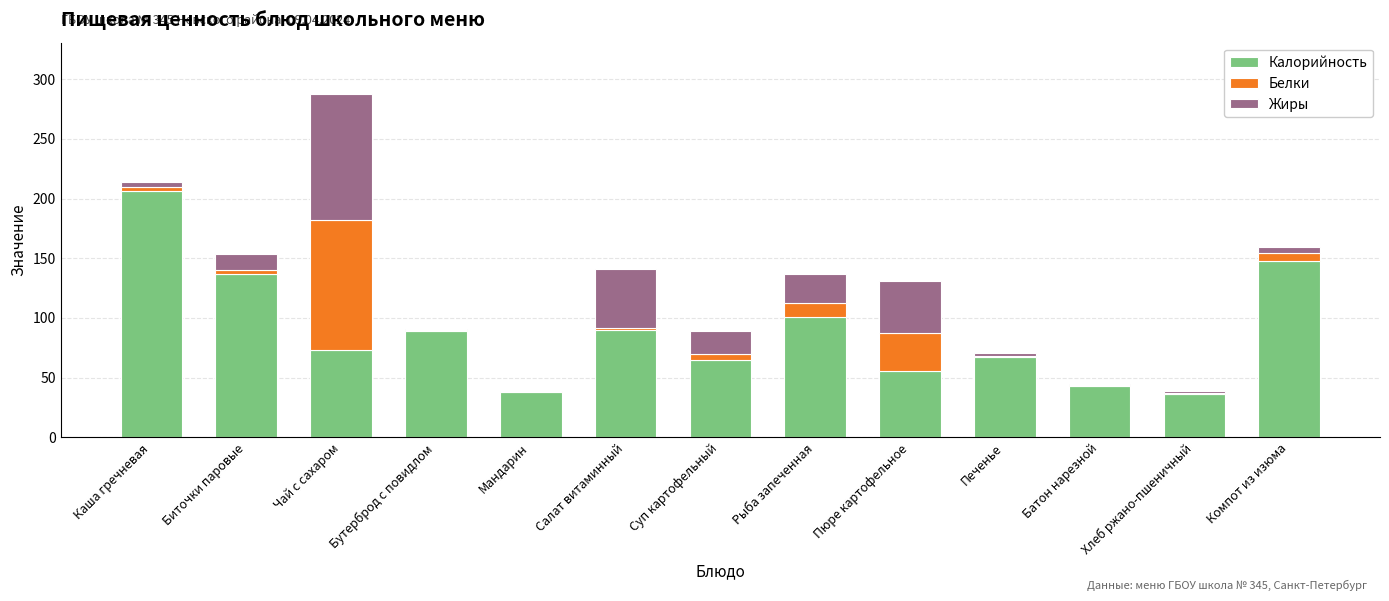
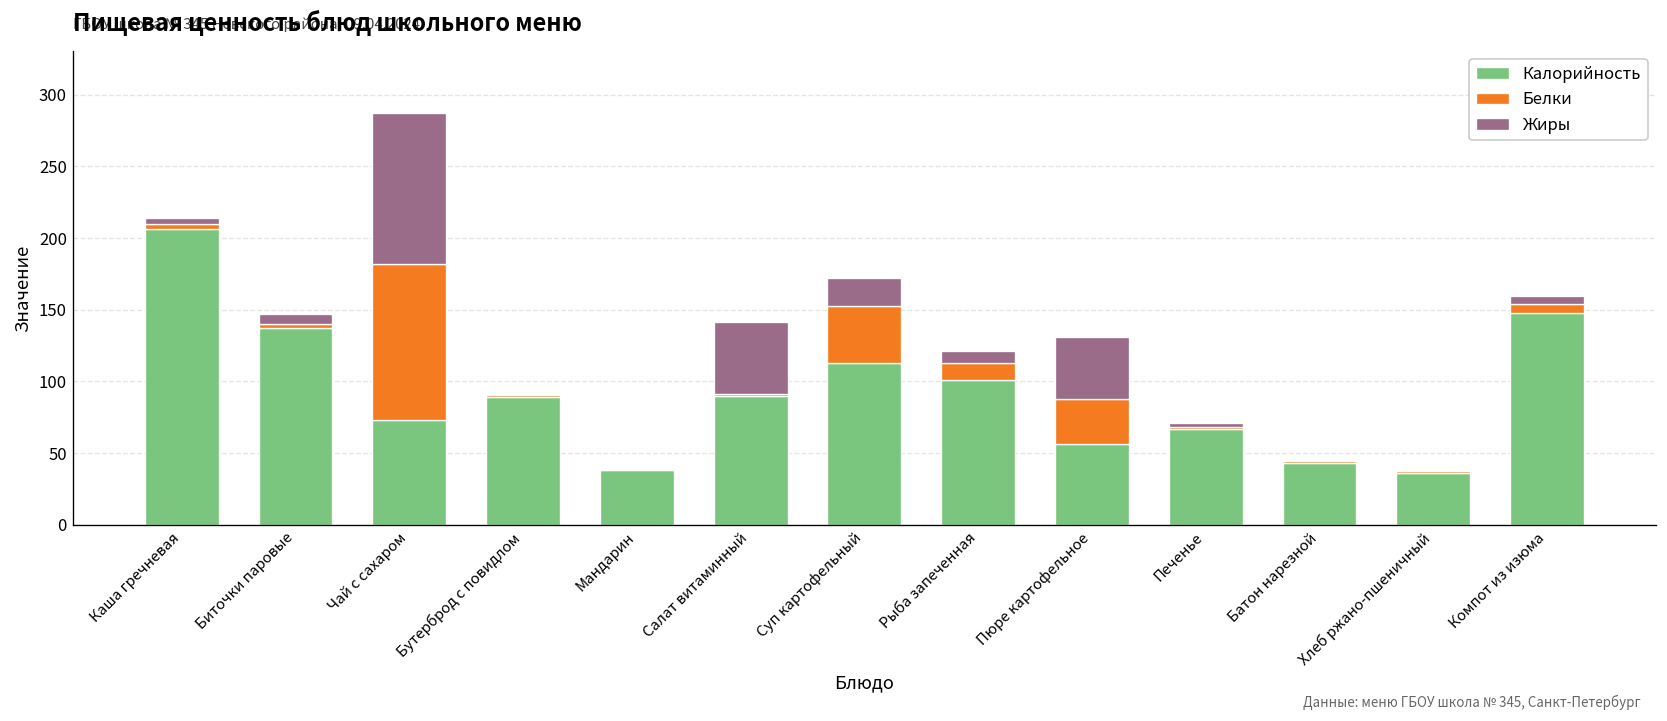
  {
    "Калорийность": {
      "Каша гречневая": 206,
      "Биточки паровые": 137,
      "Чай с сахаром": 73,
      "Бутерброд с повидлом": 89,
      "Мандарин": 38,
      "Салат витаминный": 90,
-     "Суп картофельный": 65,
+     "Суп картофельный": 113,
      "Рыба запеченная": 101,
      "Пюре картофельное": 56,
      "Печенье": 67,
      "Батон нарезной": 43,
      "Хлеб ржано-пшеничный": 36,
      "Компот из изюма": 148
    },
    "Белки": {
      "Каша гречневая": 4,
      "Биточки паровые": 3,
      "Чай с сахаром": 109,
-     "Суп картофельный": 5,
+     "Суп картофельный": 40,
      "Рыба запеченная": 12,
      "Пюре картофельное": 32,
      "Компот из изюма": 6
    },
    "Жиры": {
      "Каша гречневая": 5,
-     "Биточки паровые": 13,
+     "Биточки паровые": 7,
      "Чай с сахаром": 106,
      "Мандарин": 0,
      "Салат витаминный": 50,
      "Суп картофельный": 19,
-     "Рыба запеченная": 24,
+     "Рыба запеченная": 9,
      "Пюре картофельное": 43,
      "Печенье": 2,
      "Компот из изюма": 5
    }
  }
